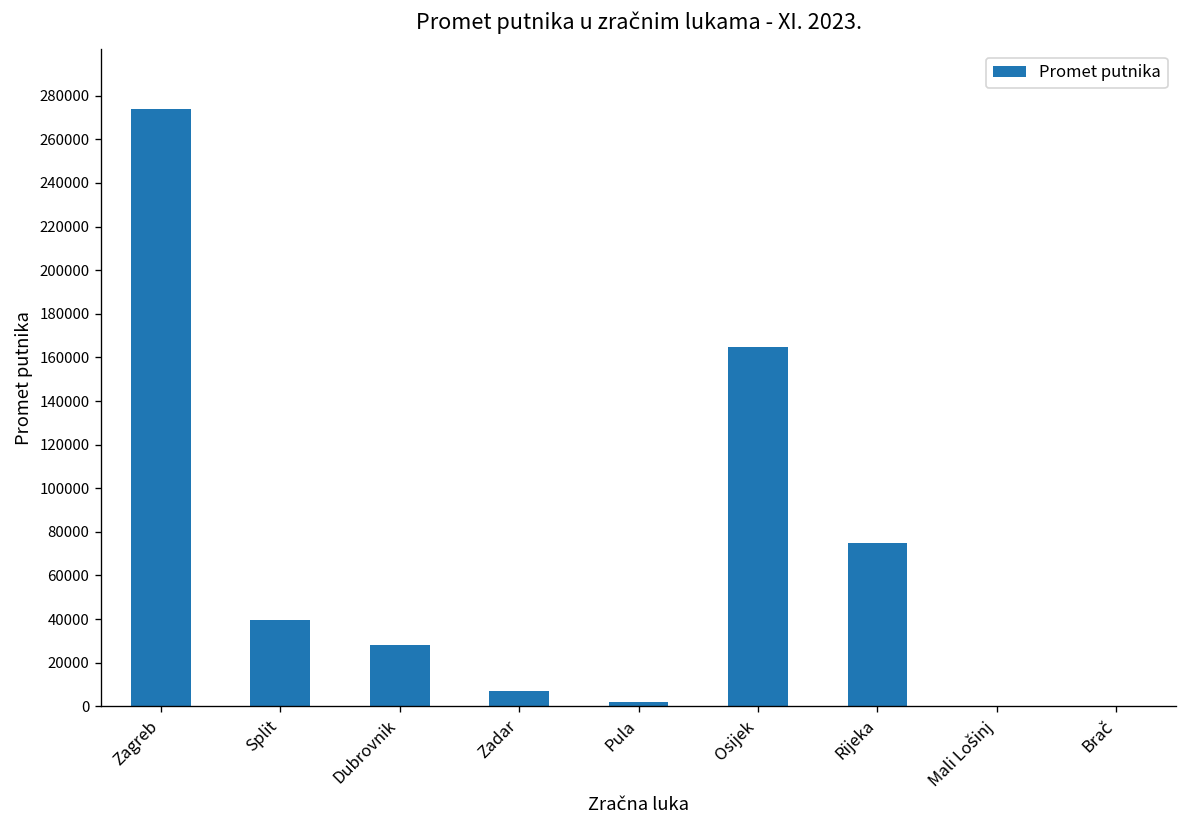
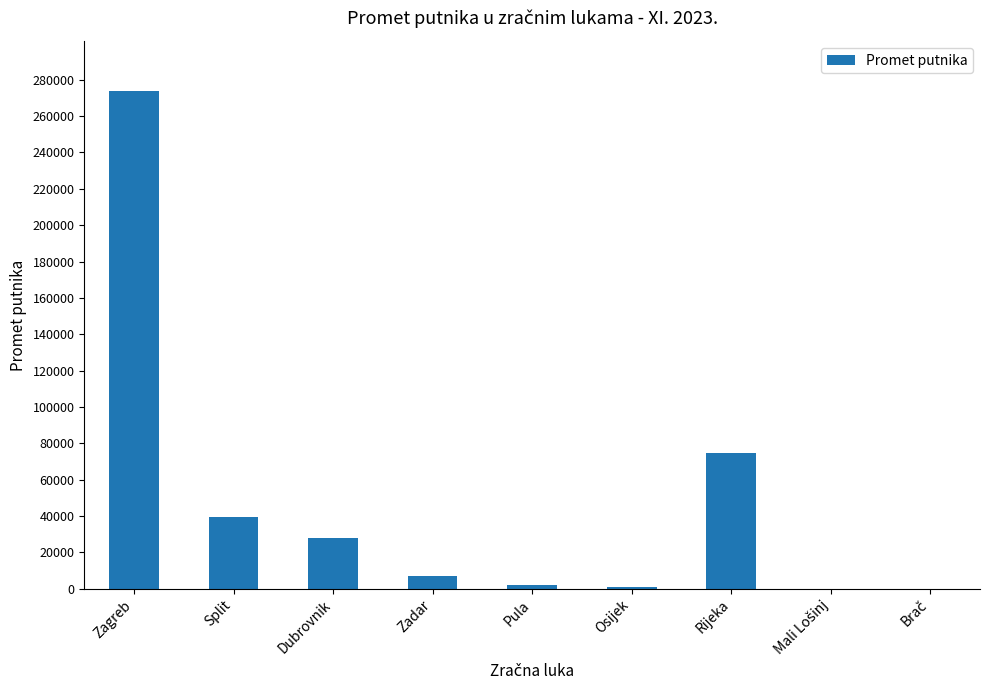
  {
    "Zagreb": 274000,
    "Split": 40000,
    "Dubrovnik": 28000,
    "Zadar": 7000,
    "Pula": 2000,
-   "Osijek": 165000,
+   "Osijek": 1000,
    "Rijeka": 75000
  }
